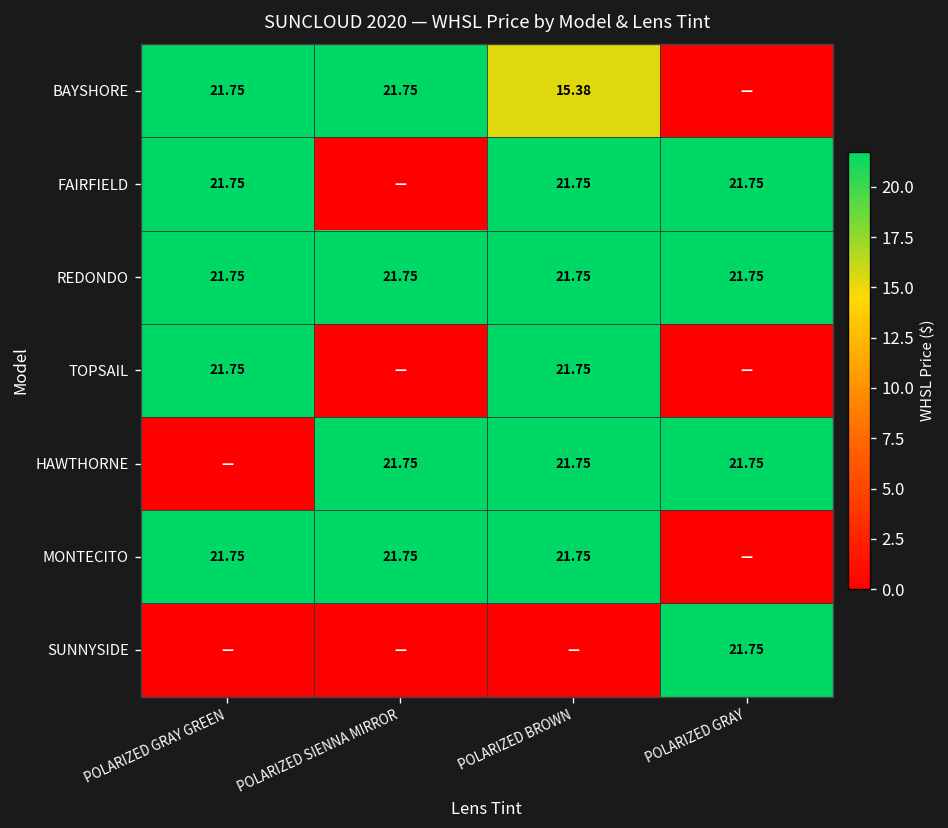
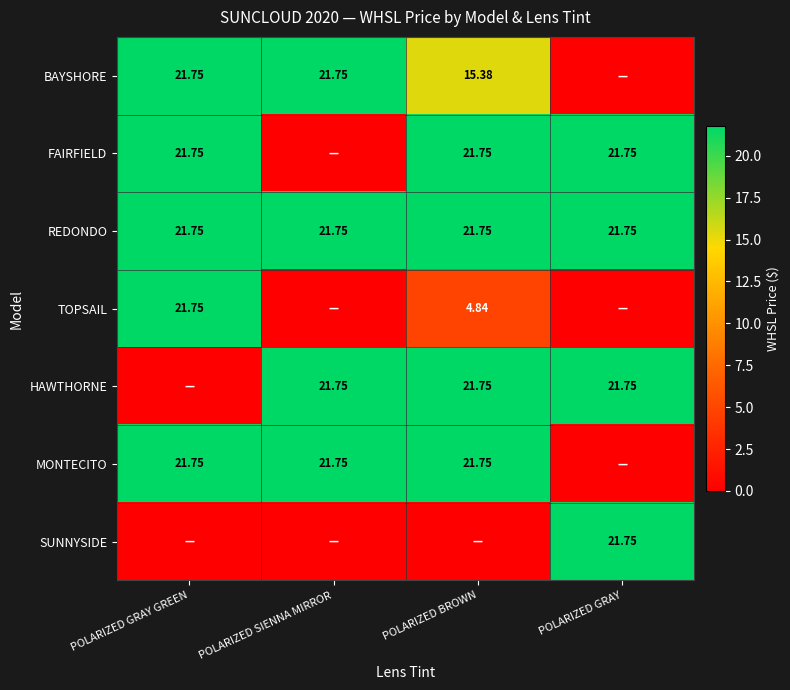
  {
    "BAYSHORE": {
      "POLARIZED GRAY GREEN": 21.75,
      "POLARIZED SIENNA MIRROR": 21.75,
      "POLARIZED BROWN": 15.38
    },
    "FAIRFIELD": {
      "POLARIZED GRAY GREEN": 21.75,
      "POLARIZED BROWN": 21.75,
      "POLARIZED GRAY": 21.75
    },
    "REDONDO": {
      "POLARIZED GRAY GREEN": 21.75,
      "POLARIZED SIENNA MIRROR": 21.75,
      "POLARIZED BROWN": 21.75,
      "POLARIZED GRAY": 21.75
    },
    "TOPSAIL": {
      "POLARIZED GRAY GREEN": 21.75,
-     "POLARIZED BROWN": 21.75
+     "POLARIZED BROWN": 4.84
    },
    "HAWTHORNE": {
      "POLARIZED SIENNA MIRROR": 21.75,
      "POLARIZED BROWN": 21.75,
      "POLARIZED GRAY": 21.75
    },
    "MONTECITO": {
      "POLARIZED GRAY GREEN": 21.75,
      "POLARIZED SIENNA MIRROR": 21.75,
      "POLARIZED BROWN": 21.75
    },
    "SUNNYSIDE": {
      "POLARIZED GRAY": 21.75
    }
  }
